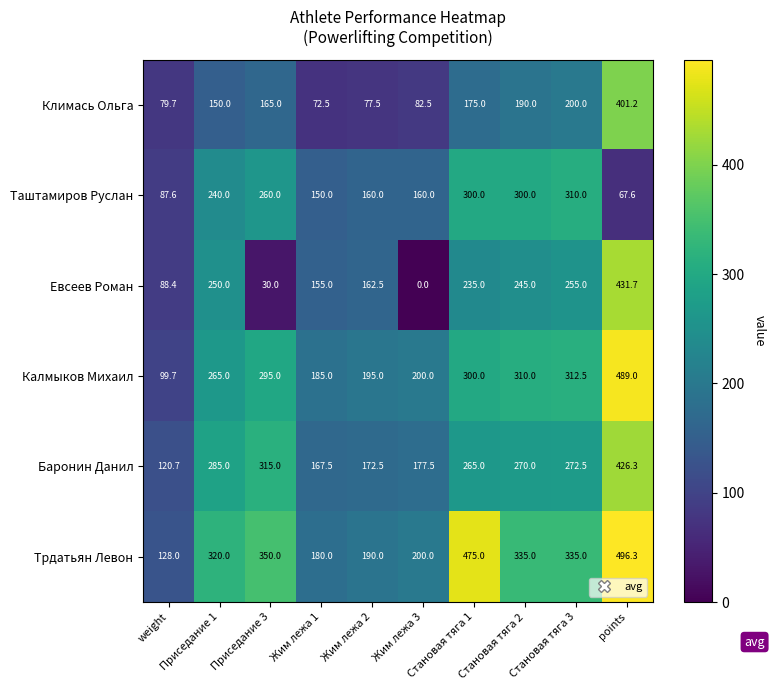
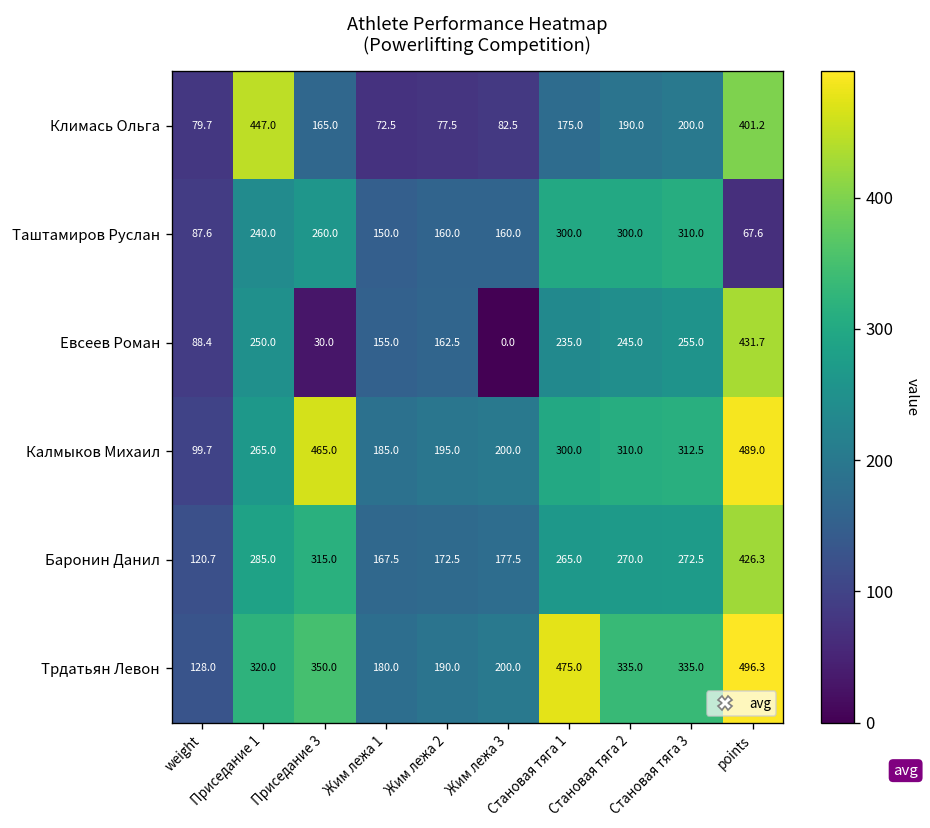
  {
    "Климась Ольга": {
      "weight": 79.7,
-     "Приседание 1": 150.0,
+     "Приседание 1": 447.0,
      "Приседание 3": 165.0,
      "Жим лежа 1": 72.5,
      "Жим лежа 2": 77.5,
      "Жим лежа 3": 82.5,
      "Становая тяга 1": 175.0,
      "Становая тяга 2": 190.0,
      "Становая тяга 3": 200.0,
      "points": 401.2
    },
    "Таштамиров Руслан": {
      "weight": 87.6,
      "Приседание 1": 240.0,
      "Приседание 3": 260.0,
      "Жим лежа 1": 150.0,
      "Жим лежа 2": 160.0,
      "Жим лежа 3": 160.0,
      "Становая тяга 1": 300.0,
      "Становая тяга 2": 300.0,
      "Становая тяга 3": 310.0,
      "points": 67.6
    },
    "Евсеев Роман": {
      "weight": 88.4,
      "Приседание 1": 250.0,
      "Приседание 3": 30.0,
      "Жим лежа 1": 155.0,
      "Жим лежа 2": 162.5,
      "Жим лежа 3": 0.0,
      "Становая тяга 1": 235.0,
      "Становая тяга 2": 245.0,
      "Становая тяга 3": 255.0,
      "points": 431.7
    },
    "Калмыков Михаил": {
      "weight": 99.7,
      "Приседание 1": 265.0,
-     "Приседание 3": 295.0,
+     "Приседание 3": 465.0,
      "Жим лежа 1": 185.0,
      "Жим лежа 2": 195.0,
      "Жим лежа 3": 200.0,
      "Становая тяга 1": 300.0,
      "Становая тяга 2": 310.0,
      "Становая тяга 3": 312.5,
      "points": 489.0
    },
    "Баронин Данил": {
      "weight": 120.7,
      "Приседание 1": 285.0,
      "Приседание 3": 315.0,
      "Жим лежа 1": 167.5,
      "Жим лежа 2": 172.5,
      "Жим лежа 3": 177.5,
      "Становая тяга 1": 265.0,
      "Становая тяга 2": 270.0,
      "Становая тяга 3": 272.5,
      "points": 426.3
    },
    "Трдатьян Левон": {
      "weight": 128.0,
      "Приседание 1": 320.0,
      "Приседание 3": 350.0,
      "Жим лежа 1": 180.0,
      "Жим лежа 2": 190.0,
      "Жим лежа 3": 200.0,
      "Становая тяга 1": 475.0,
      "Становая тяга 2": 335.0,
      "Становая тяга 3": 335.0,
      "points": 496.3
    }
  }
